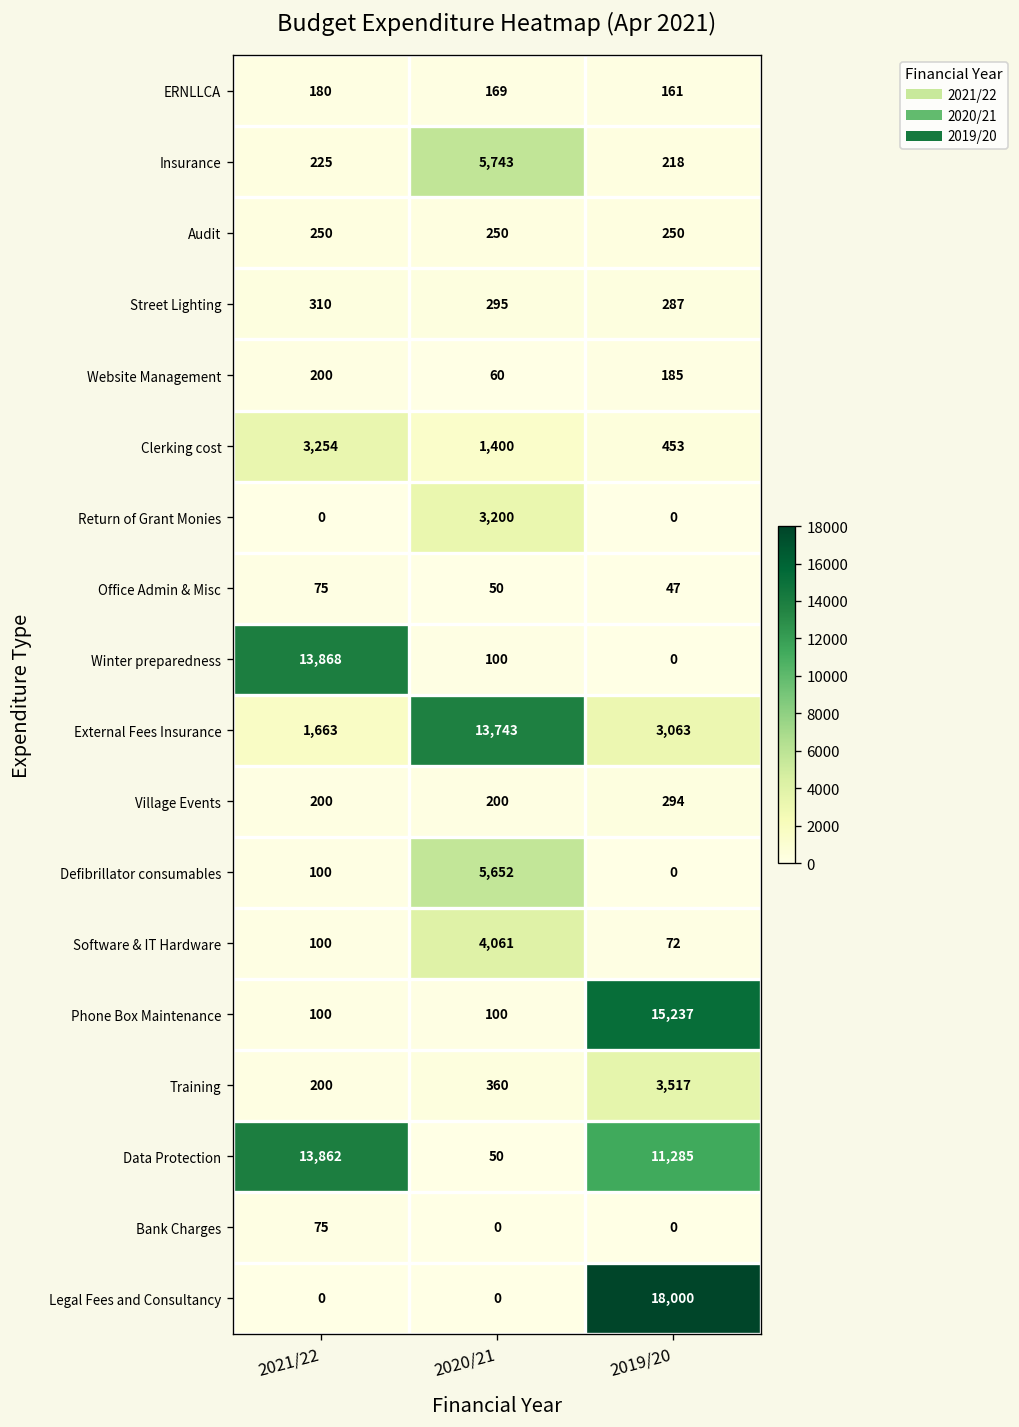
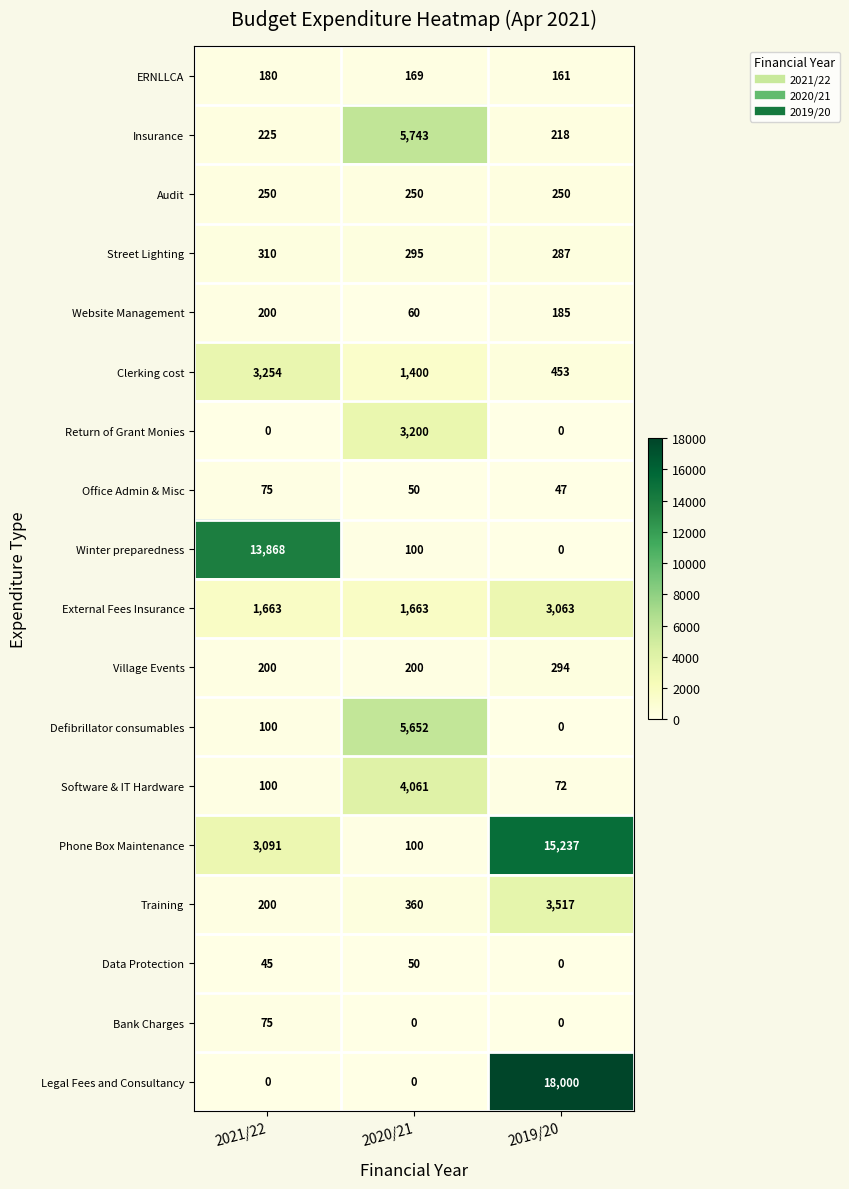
  {
    "ERNLLCA": {
      "2021/22": "180",
      "2020/21": "169",
      "2019/20": "161"
    },
    "Insurance": {
      "2021/22": "225",
      "2020/21": "5,743",
      "2019/20": "218"
    },
    "Audit": {
      "2021/22": "250",
      "2020/21": "250",
      "2019/20": "250"
    },
    "Street Lighting": {
      "2021/22": "310",
      "2020/21": "295",
      "2019/20": "287"
    },
    "Website Management": {
      "2021/22": "200",
      "2020/21": "60",
      "2019/20": "185"
    },
    "Clerking cost": {
      "2021/22": "3,254",
      "2020/21": "1,400",
      "2019/20": "453"
    },
    "Return of Grant Monies": {
      "2021/22": "0",
      "2020/21": "3,200",
      "2019/20": "0"
    },
    "Office Admin & Misc": {
      "2021/22": "75",
      "2020/21": "50",
      "2019/20": "47"
    },
    "Winter preparedness": {
      "2021/22": "13,868",
      "2020/21": "100",
      "2019/20": "0"
    },
    "External Fees Insurance": {
      "2021/22": "1,663",
-     "2020/21": "13,743",
+     "2020/21": "1,663",
      "2019/20": "3,063"
    },
    "Village Events": {
      "2021/22": "200",
      "2020/21": "200",
      "2019/20": "294"
    },
    "Defibrillator consumables": {
      "2021/22": "100",
      "2020/21": "5,652",
      "2019/20": "0"
    },
    "Software & IT Hardware": {
      "2021/22": "100",
      "2020/21": "4,061",
      "2019/20": "72"
    },
    "Phone Box Maintenance": {
-     "2021/22": "100",
+     "2021/22": "3,091",
      "2020/21": "100",
      "2019/20": "15,237"
    },
    "Training": {
      "2021/22": "200",
      "2020/21": "360",
      "2019/20": "3,517"
    },
    "Data Protection": {
-     "2021/22": "13,862",
+     "2021/22": "45",
      "2020/21": "50",
-     "2019/20": "11,285"
+     "2019/20": "0"
    },
    "Bank Charges": {
      "2021/22": "75",
      "2020/21": "0",
      "2019/20": "0"
    },
    "Legal Fees and Consultancy": {
      "2021/22": "0",
      "2020/21": "0",
      "2019/20": "18,000"
    }
  }
